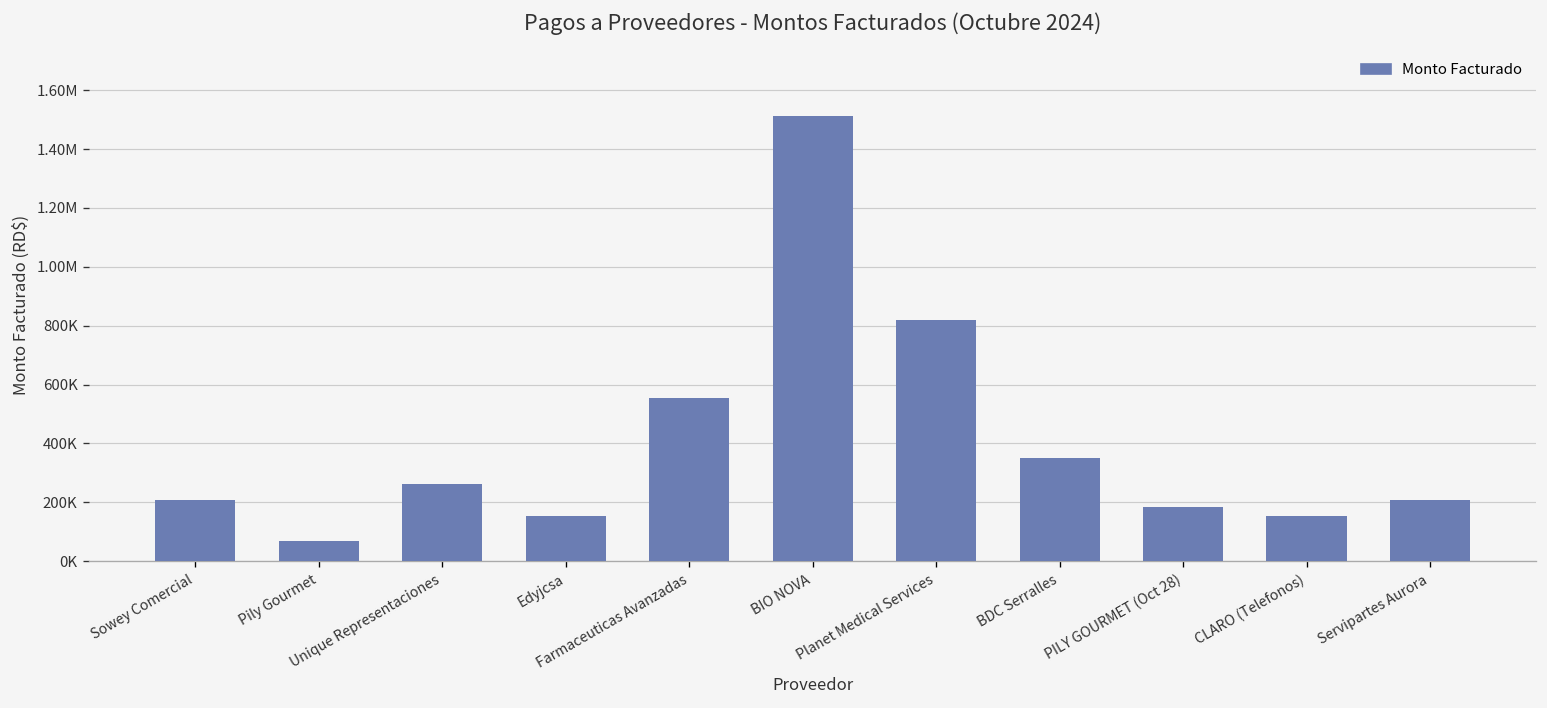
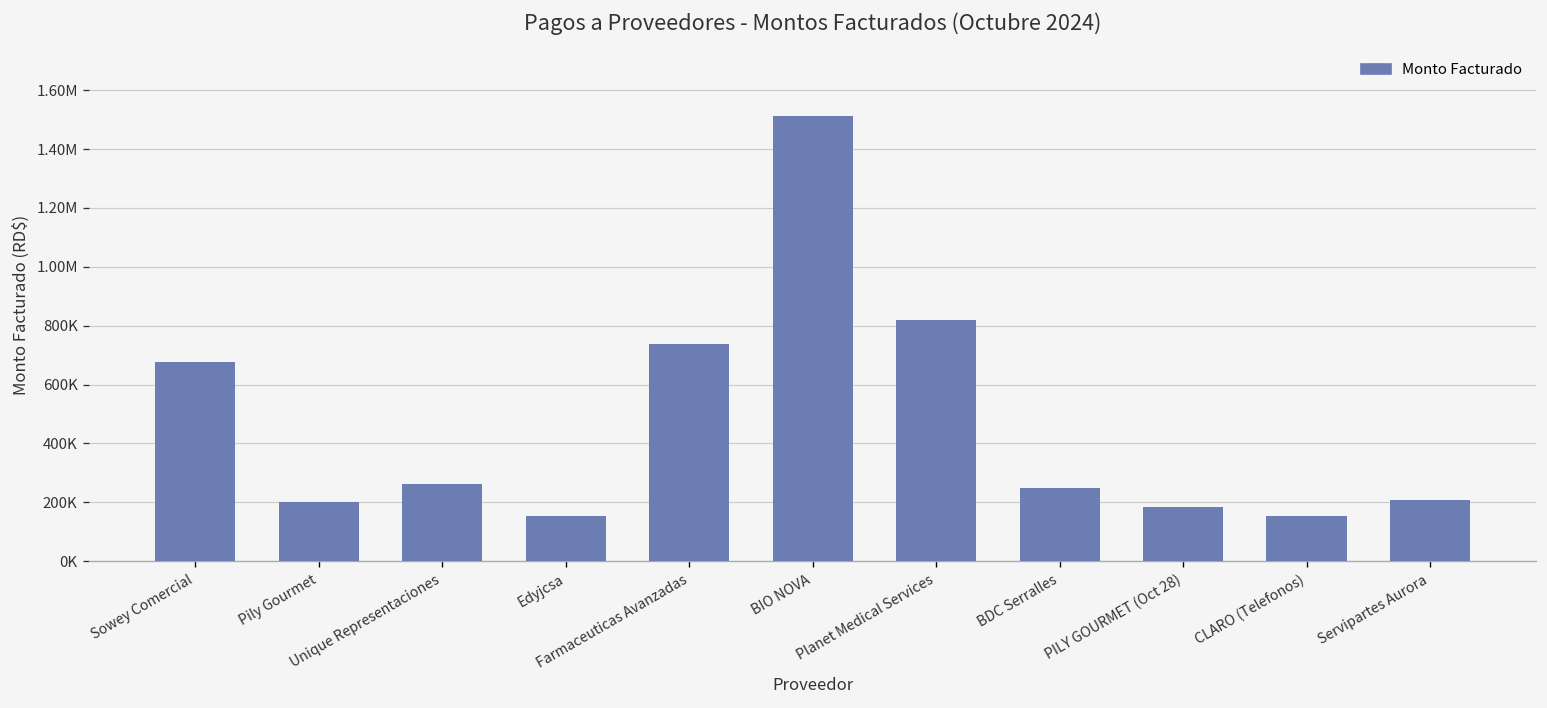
  {
-   "Sowey Comercial": 210000,
-   "Pily Gourmet": 70000,
+   "Sowey Comercial": 680000,
+   "Pily Gourmet": 200000,
    "Unique Representaciones": 260000,
    "Edyjcsa": 150000,
-   "Farmaceuticas Avanzadas": 560000,
+   "Farmaceuticas Avanzadas": 740000,
    "BIO NOVA": 1510000,
    "Planet Medical Services": 820000,
-   "BDC Serralles": 350000,
+   "BDC Serralles": 250000,
    "PILY GOURMET (Oct 28)": 180000,
    "CLARO (Telefonos)": 150000,
    "Servipartes Aurora": 210000
  }
